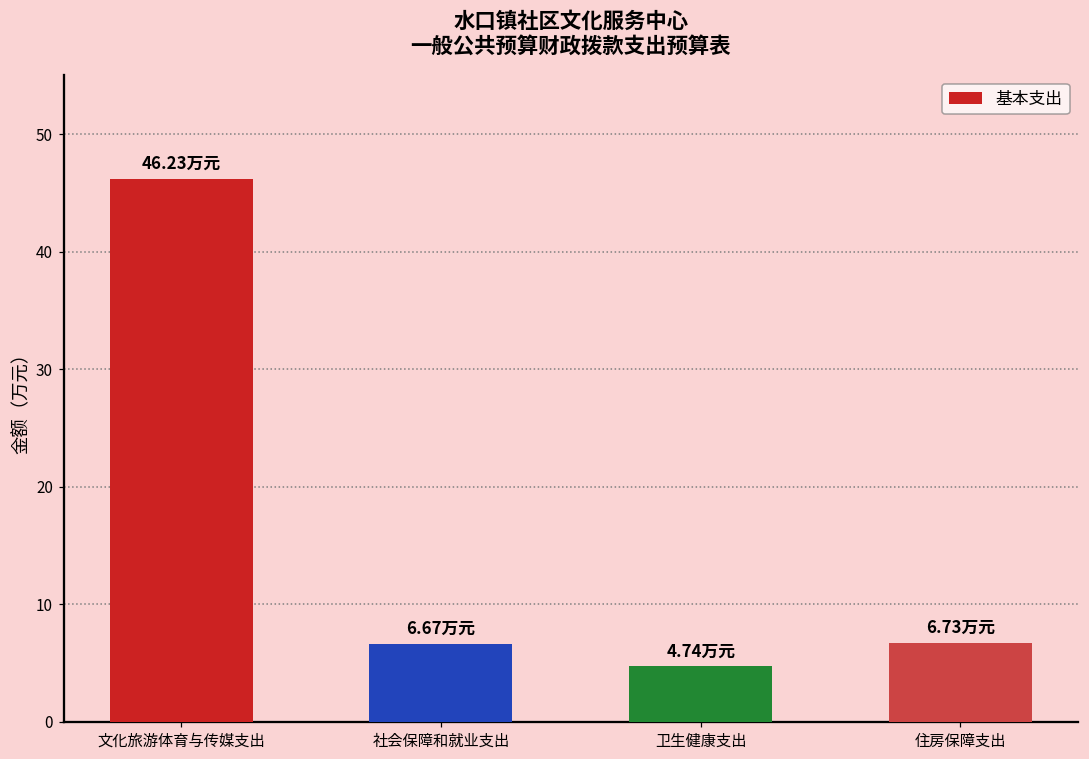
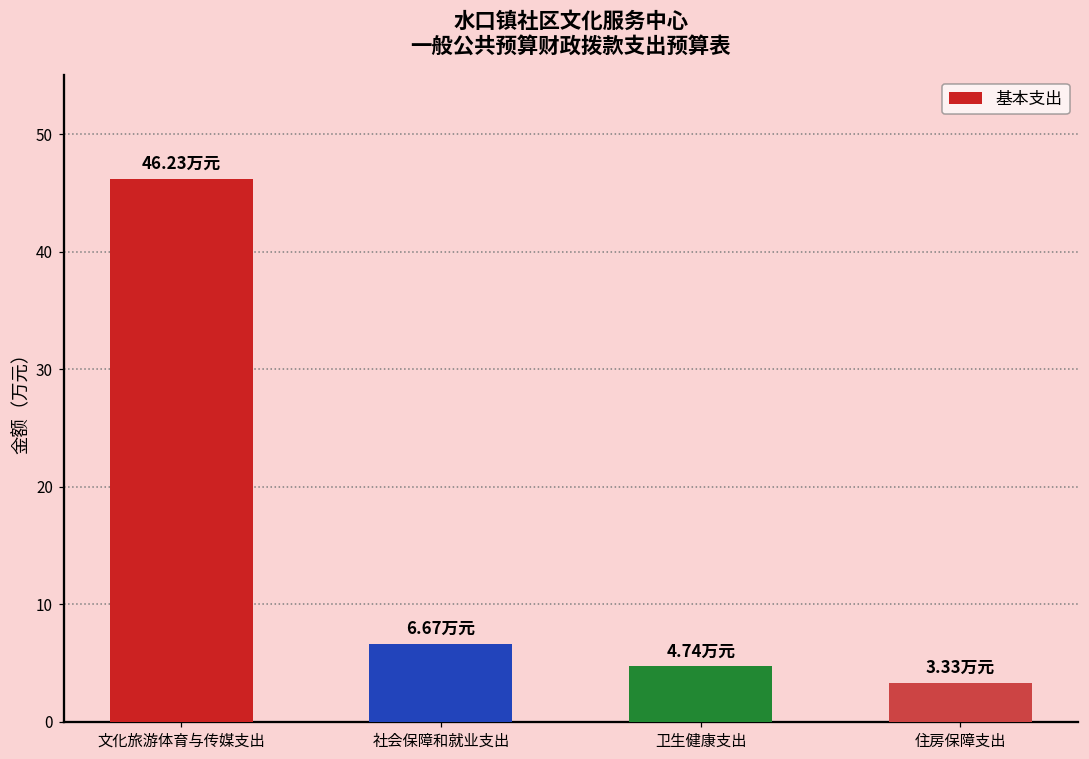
  {
    "文化旅游体育与传媒支出": 46.23,
    "社会保障和就业支出": 6.67,
    "卫生健康支出": 4.74,
-   "住房保障支出": 6.73
+   "住房保障支出": 3.33
  }
